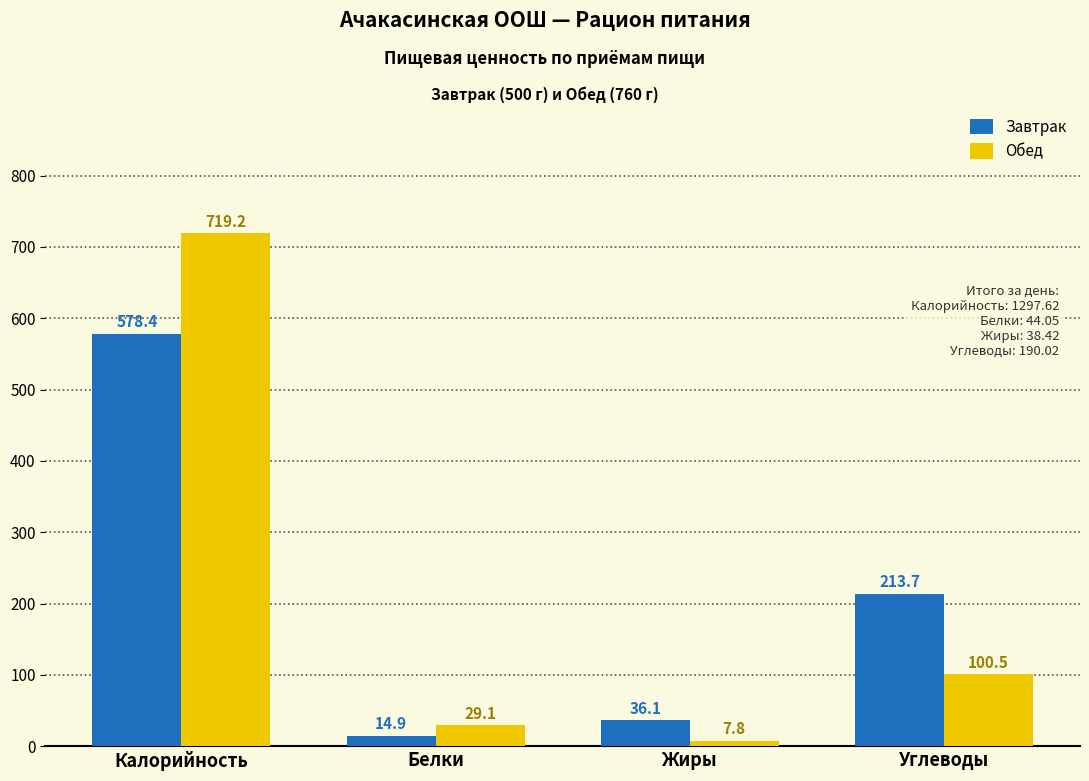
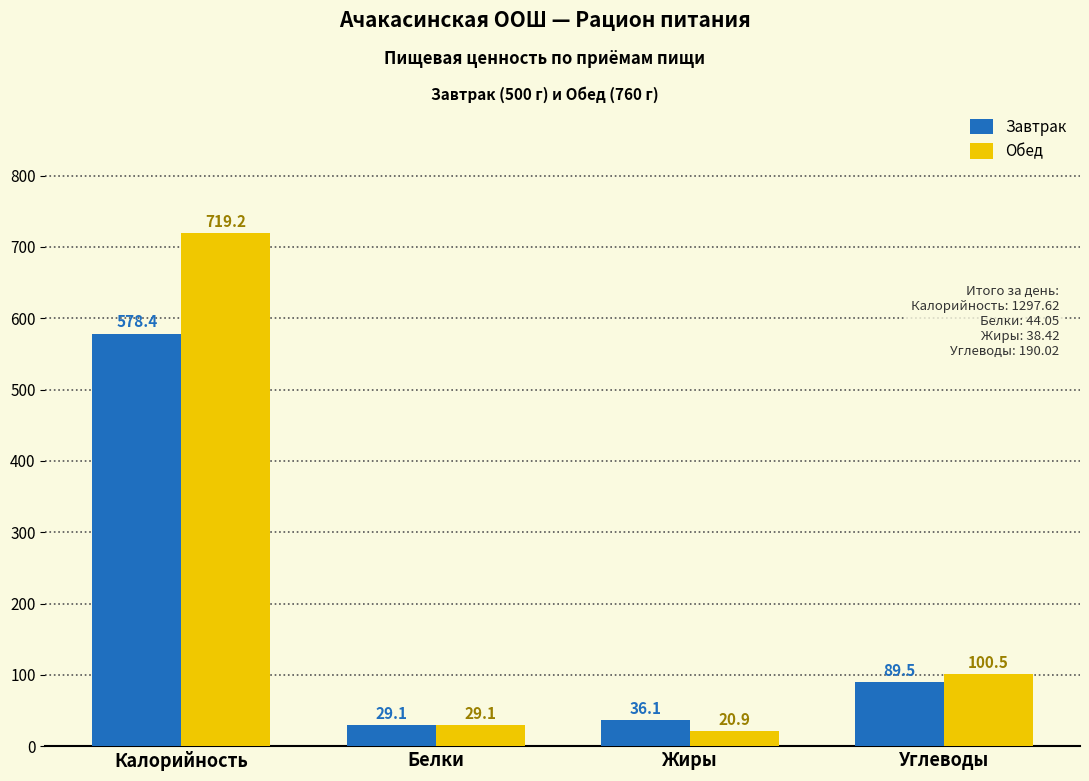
  {
    "Завтрак": {
      "Калорийность": 578.4,
-     "Белки": 14.9,
+     "Белки": 29.1,
      "Жиры": 36.1,
-     "Углеводы": 213.7
+     "Углеводы": 89.5
    },
    "Обед": {
      "Калорийность": 719.2,
      "Белки": 29.1,
-     "Жиры": 7.8,
+     "Жиры": 20.9,
      "Углеводы": 100.5
    }
  }
